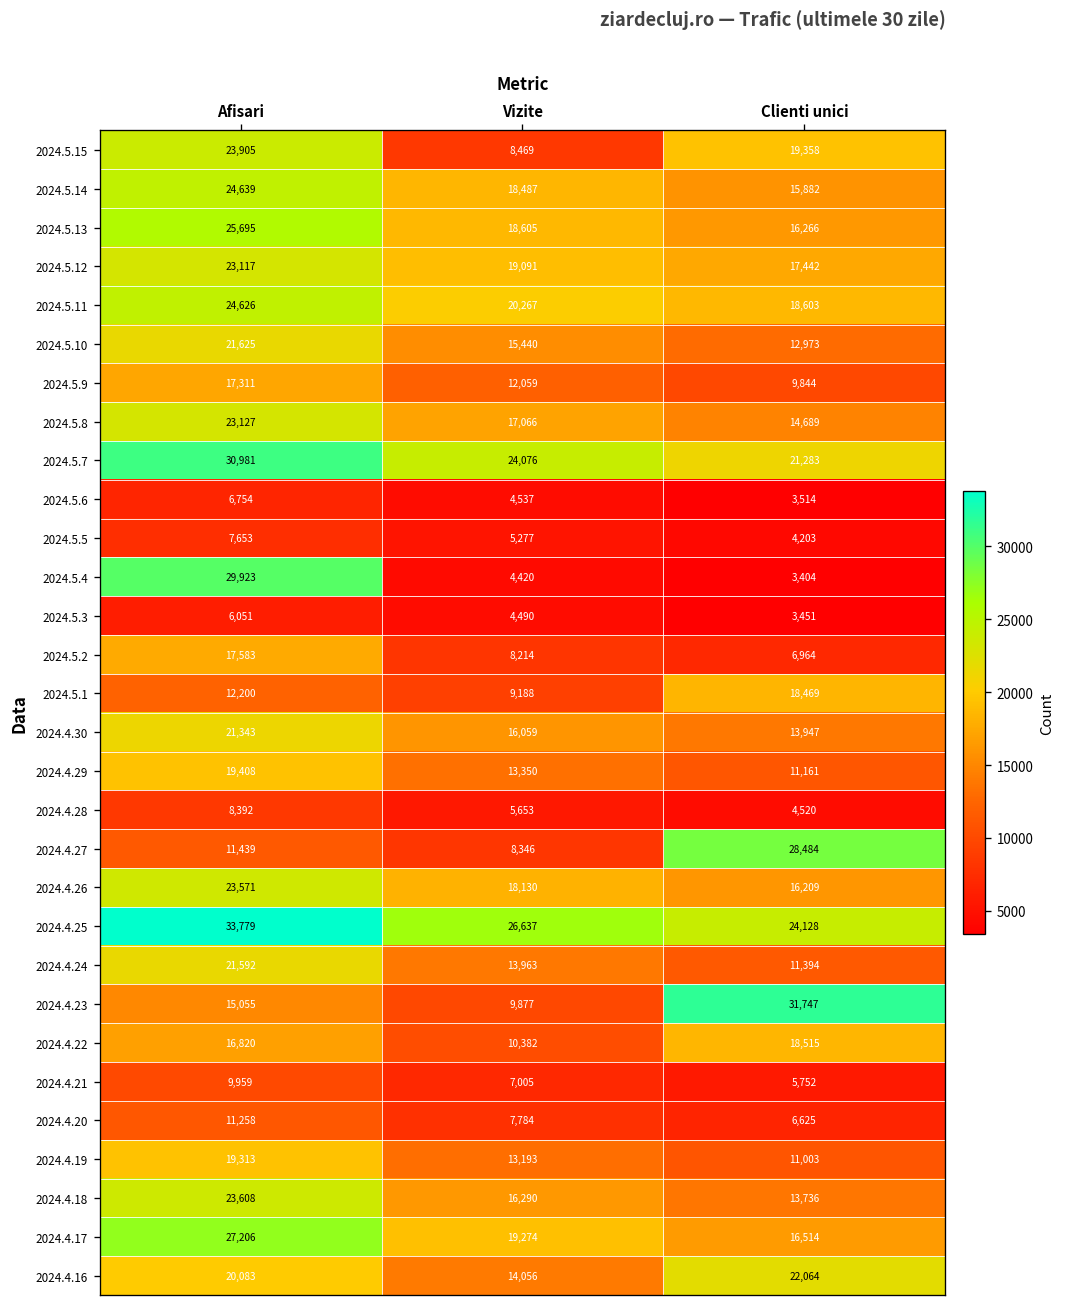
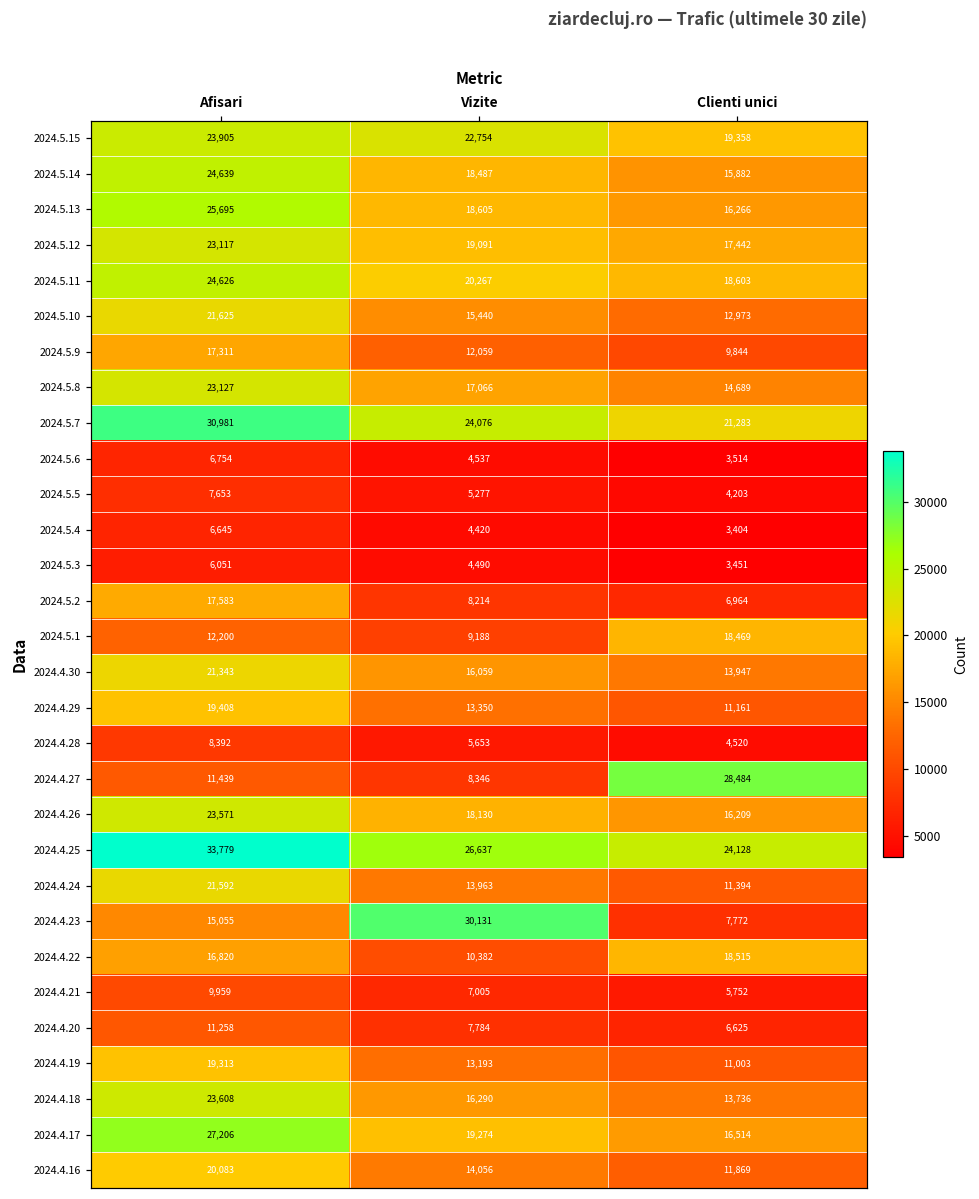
  {
    "2024.5.15": {
      "Afisari": "23,905",
-     "Vizite": "8,469",
+     "Vizite": "22,754",
      "Clienti unici": "19,358"
    },
    "2024.5.14": {
      "Afisari": "24,639",
      "Vizite": "18,487",
      "Clienti unici": "15,882"
    },
    "2024.5.13": {
      "Afisari": "25,695",
      "Vizite": "18,605",
      "Clienti unici": "16,266"
    },
    "2024.5.12": {
      "Afisari": "23,117",
      "Vizite": "19,091",
      "Clienti unici": "17,442"
    },
    "2024.5.11": {
      "Afisari": "24,626",
      "Vizite": "20,267",
      "Clienti unici": "18,603"
    },
    "2024.5.10": {
      "Afisari": "21,625",
      "Vizite": "15,440",
      "Clienti unici": "12,973"
    },
    "2024.5.9": {
      "Afisari": "17,311",
      "Vizite": "12,059",
      "Clienti unici": "9,844"
    },
    "2024.5.8": {
      "Afisari": "23,127",
      "Vizite": "17,066",
      "Clienti unici": "14,689"
    },
    "2024.5.7": {
      "Afisari": "30,981",
      "Vizite": "24,076",
      "Clienti unici": "21,283"
    },
    "2024.5.6": {
      "Afisari": "6,754",
      "Vizite": "4,537",
      "Clienti unici": "3,514"
    },
    "2024.5.5": {
      "Afisari": "7,653",
      "Vizite": "5,277",
      "Clienti unici": "4,203"
    },
    "2024.5.4": {
-     "Afisari": "29,923",
+     "Afisari": "6,645",
      "Vizite": "4,420",
      "Clienti unici": "3,404"
    },
    "2024.5.3": {
      "Afisari": "6,051",
      "Vizite": "4,490",
      "Clienti unici": "3,451"
    },
    "2024.5.2": {
      "Afisari": "17,583",
      "Vizite": "8,214",
      "Clienti unici": "6,964"
    },
    "2024.5.1": {
      "Afisari": "12,200",
      "Vizite": "9,188",
      "Clienti unici": "18,469"
    },
    "2024.4.30": {
      "Afisari": "21,343",
      "Vizite": "16,059",
      "Clienti unici": "13,947"
    },
    "2024.4.29": {
      "Afisari": "19,408",
      "Vizite": "13,350",
      "Clienti unici": "11,161"
    },
    "2024.4.28": {
      "Afisari": "8,392",
      "Vizite": "5,653",
      "Clienti unici": "4,520"
    },
    "2024.4.27": {
      "Afisari": "11,439",
      "Vizite": "8,346",
      "Clienti unici": "28,484"
    },
    "2024.4.26": {
      "Afisari": "23,571",
      "Vizite": "18,130",
      "Clienti unici": "16,209"
    },
    "2024.4.25": {
      "Afisari": "33,779",
      "Vizite": "26,637",
      "Clienti unici": "24,128"
    },
    "2024.4.24": {
      "Afisari": "21,592",
      "Vizite": "13,963",
      "Clienti unici": "11,394"
    },
    "2024.4.23": {
      "Afisari": "15,055",
-     "Vizite": "9,877",
-     "Clienti unici": "31,747"
+     "Vizite": "30,131",
+     "Clienti unici": "7,772"
    },
    "2024.4.22": {
      "Afisari": "16,820",
      "Vizite": "10,382",
      "Clienti unici": "18,515"
    },
    "2024.4.21": {
      "Afisari": "9,959",
      "Vizite": "7,005",
      "Clienti unici": "5,752"
    },
    "2024.4.20": {
      "Afisari": "11,258",
      "Vizite": "7,784",
      "Clienti unici": "6,625"
    },
    "2024.4.19": {
      "Afisari": "19,313",
      "Vizite": "13,193",
      "Clienti unici": "11,003"
    },
    "2024.4.18": {
      "Afisari": "23,608",
      "Vizite": "16,290",
      "Clienti unici": "13,736"
    },
    "2024.4.17": {
      "Afisari": "27,206",
      "Vizite": "19,274",
      "Clienti unici": "16,514"
    },
    "2024.4.16": {
      "Afisari": "20,083",
      "Vizite": "14,056",
-     "Clienti unici": "22,064"
+     "Clienti unici": "11,869"
    }
  }
